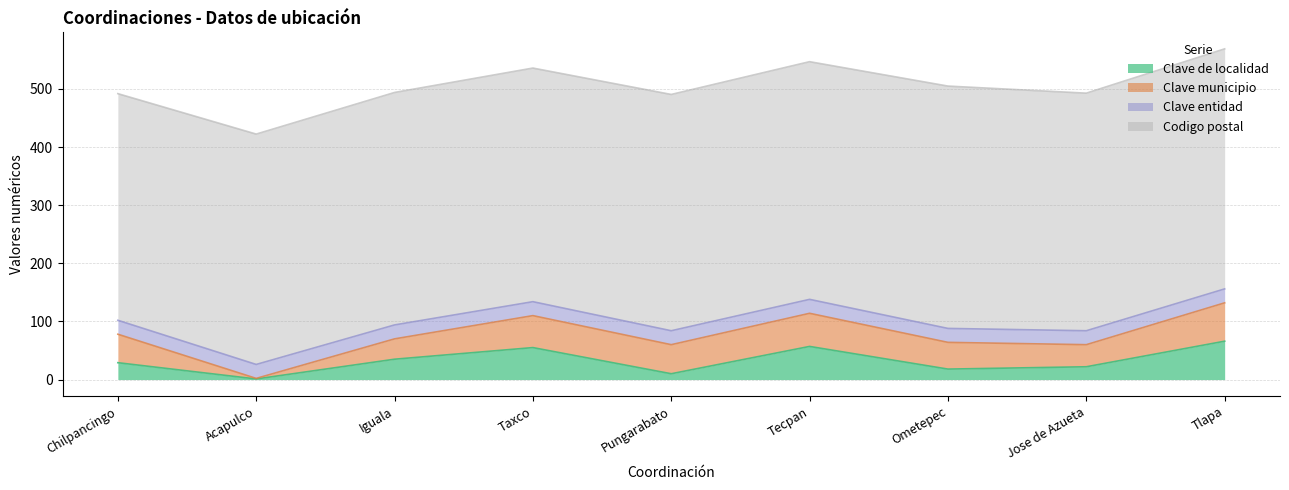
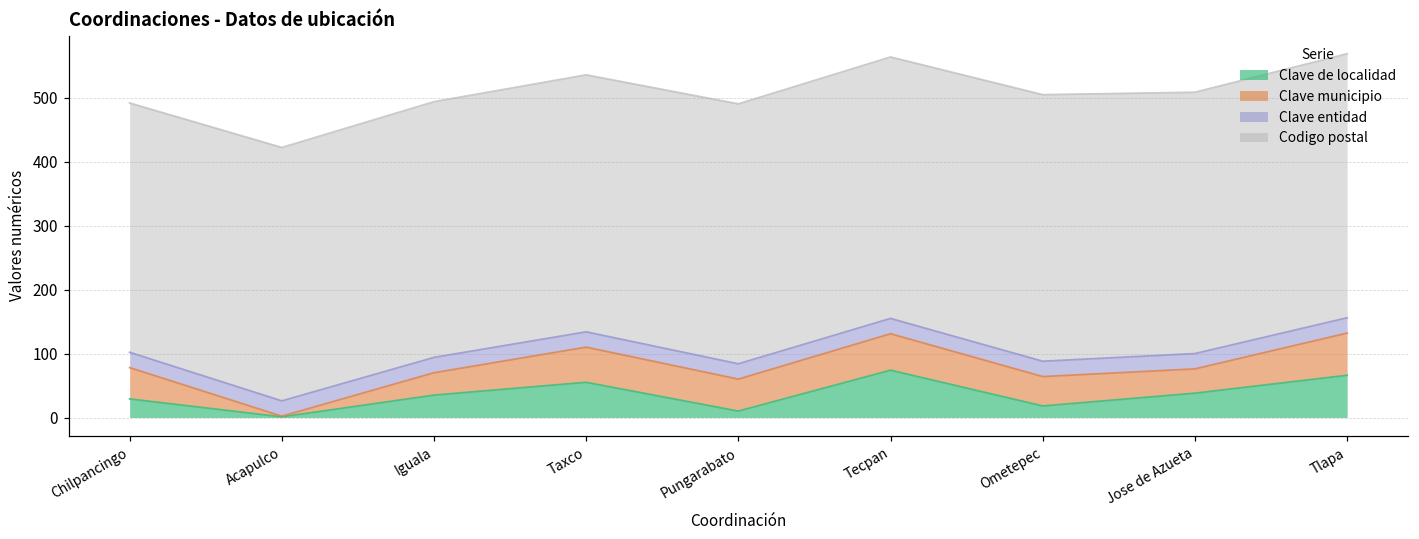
  {
    "Clave de localidad": {
      "Chilpancingo": 30,
      "Iguala": 40,
      "Taxco": 60,
      "Pungarabato": 10,
-     "Tecpan": 60,
+     "Tecpan": 70,
      "Ometepec": 20,
-     "Jose de Azueta": 20,
+     "Jose de Azueta": 40,
      "Tlapa": 70
    },
    "Clave municipio": {
      "Chilpancingo": 50,
      "Iguala": 40,
      "Taxco": 60,
      "Pungarabato": 50,
      "Tecpan": 60,
      "Ometepec": 50,
      "Jose de Azueta": 40,
      "Tlapa": 70
    }
  }
